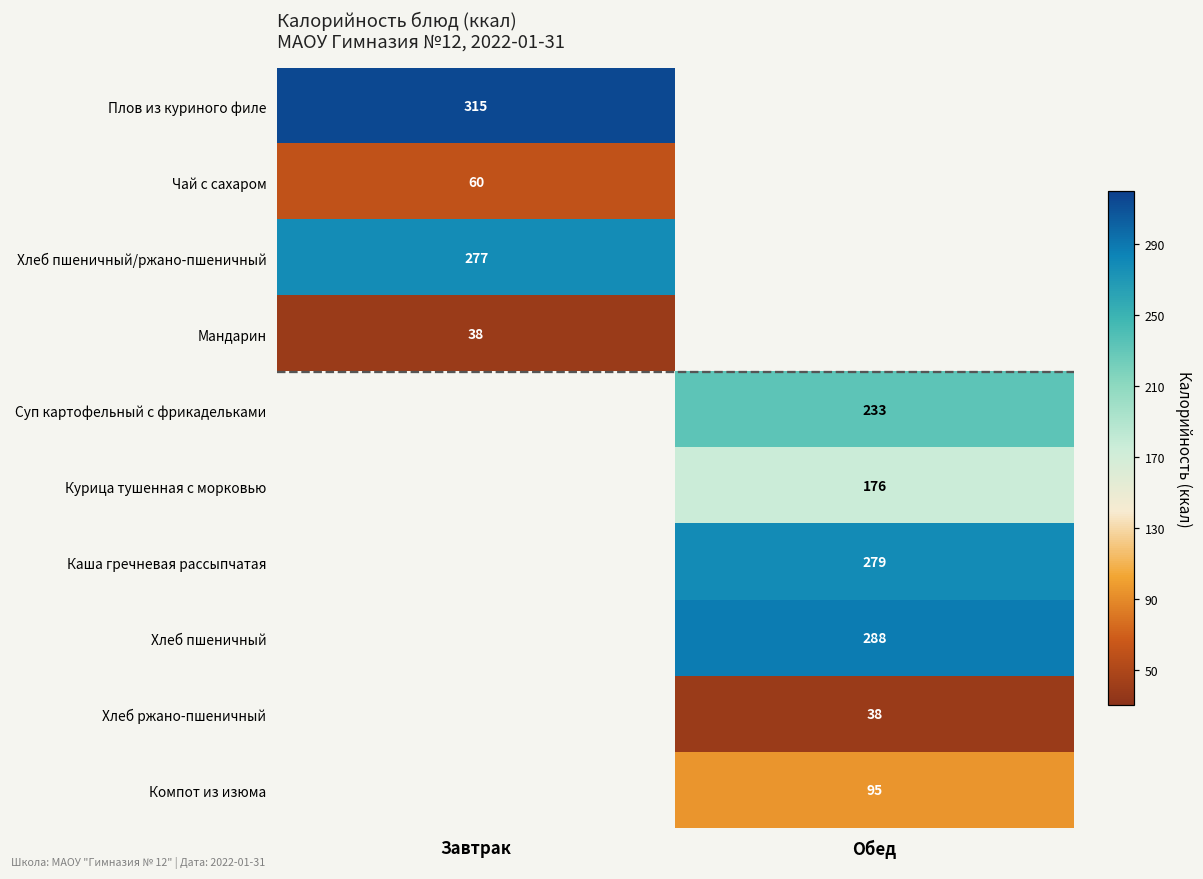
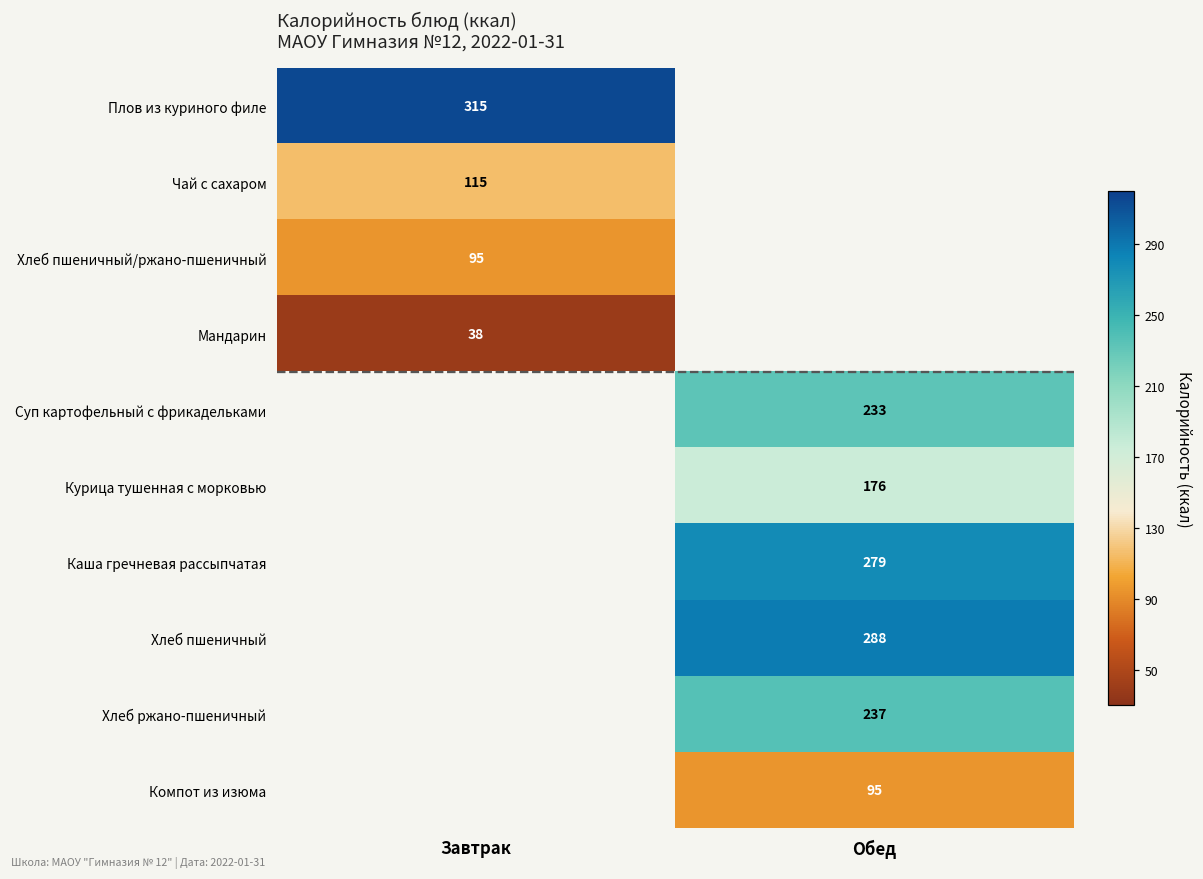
  {
    "Плов из куриного филе": {
      "Завтрак": 315
    },
    "Чай с сахаром": {
-     "Завтрак": 60
+     "Завтрак": 115
    },
    "Хлеб пшеничный/ржано-пшеничный": {
-     "Завтрак": 277
+     "Завтрак": 95
    },
    "Мандарин": {
      "Завтрак": 38
    },
    "Суп картофельный с фрикадельками": {
      "Обед": 233
    },
    "Курица тушенная с морковью": {
      "Обед": 176
    },
    "Каша гречневая рассыпчатая": {
      "Обед": 279
    },
    "Хлеб пшеничный": {
      "Обед": 288
    },
    "Хлеб ржано-пшеничный": {
-     "Обед": 38
+     "Обед": 237
    },
    "Компот из изюма": {
      "Обед": 95
    }
  }
